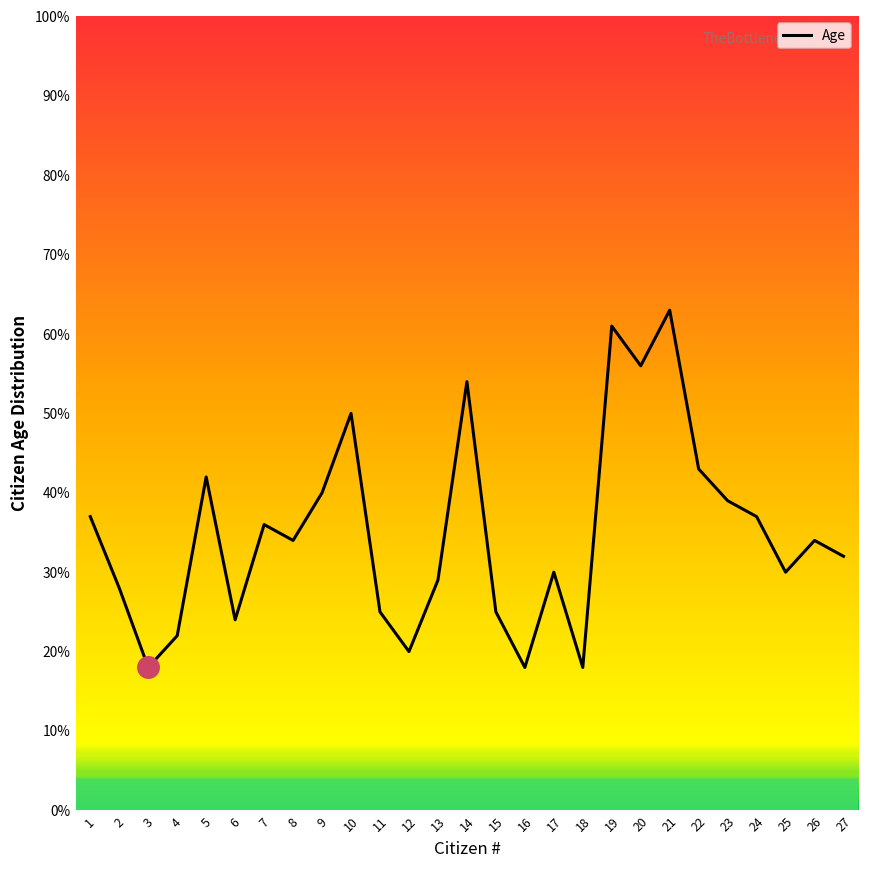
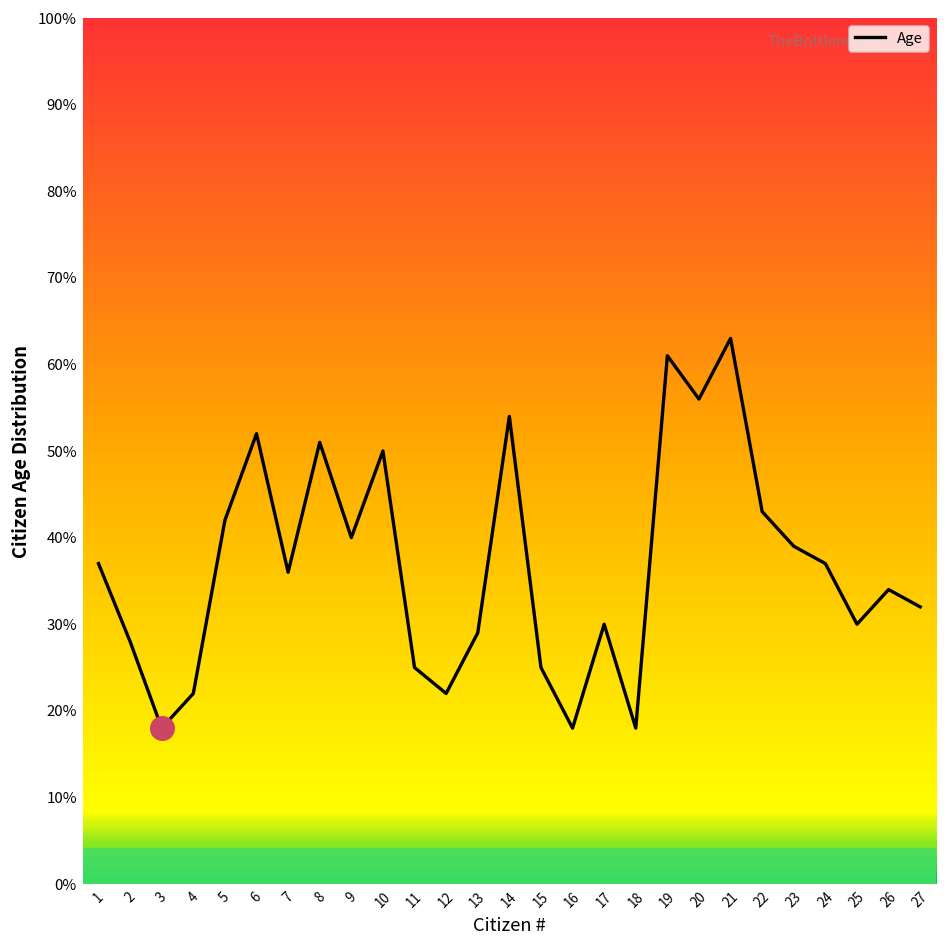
  {
    "Age": {
      "1": "37%",
      "2": "28%",
      "4": "22%",
      "5": "42%",
-     "6": "24%",
+     "6": "52%",
      "7": "36%",
-     "8": "34%",
+     "8": "51%",
      "9": "40%",
      "10": "50%",
      "11": "25%",
-     "12": "20%",
+     "12": "22%",
      "13": "29%",
      "14": "54%",
      "15": "25%",
      "16": "18%",
      "17": "30%",
      "18": "18%",
      "19": "61%",
      "20": "56%",
      "21": "63%",
      "22": "43%",
      "23": "39%",
      "24": "37%",
      "25": "30%",
      "26": "34%",
      "27": "32%"
    }
  }
